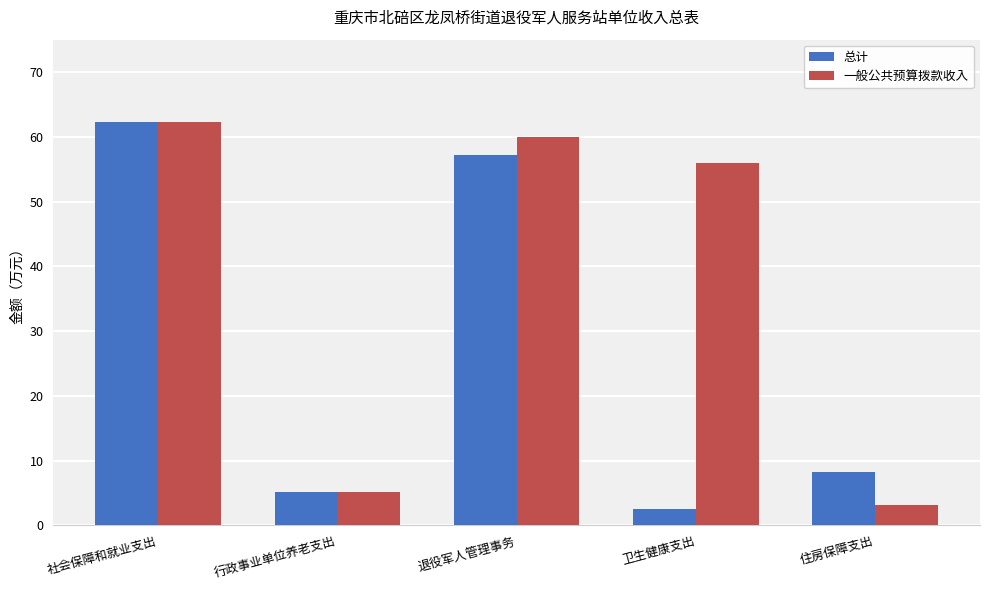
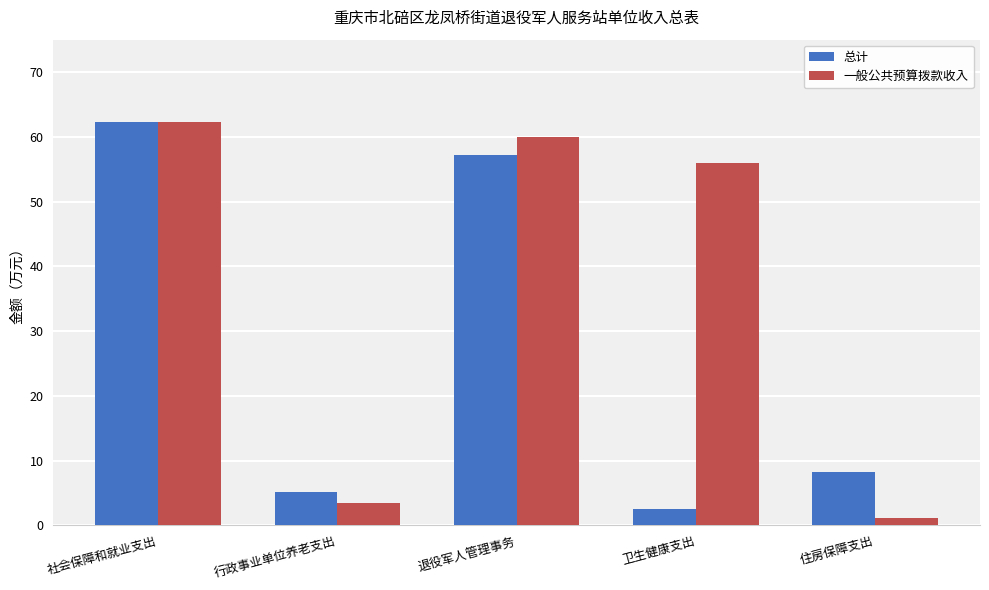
  {
    "总计": {
      "社会保障和就业支出": 62,
      "行政事业单位养老支出": 5,
      "退役军人管理事务": 57,
      "卫生健康支出": 3,
      "住房保障支出": 8
    },
    "一般公共预算拨款收入": {
      "社会保障和就业支出": 62,
-     "行政事业单位养老支出": 5,
+     "行政事业单位养老支出": 3,
      "退役军人管理事务": 60,
      "卫生健康支出": 56,
-     "住房保障支出": 3
+     "住房保障支出": 1
    }
  }
